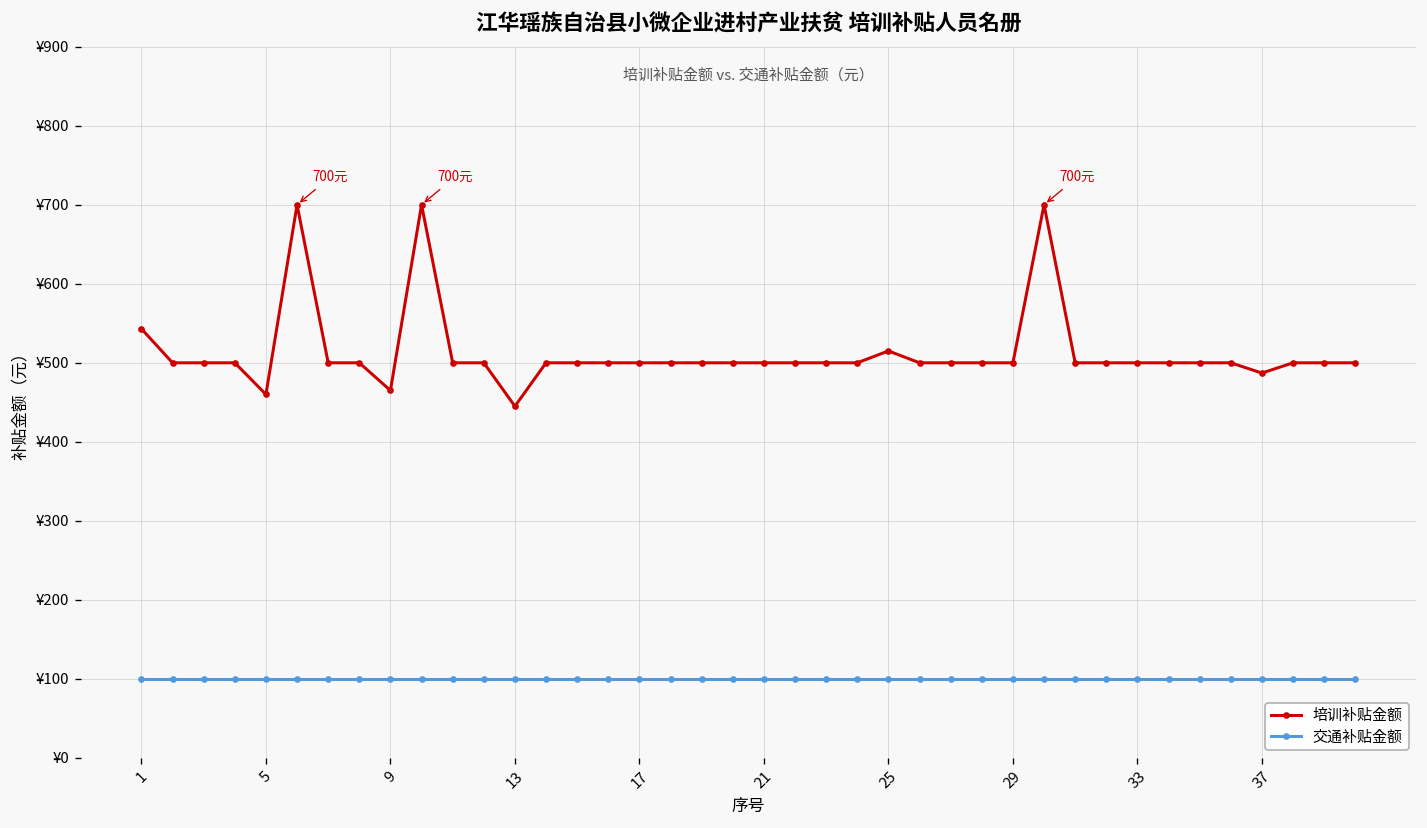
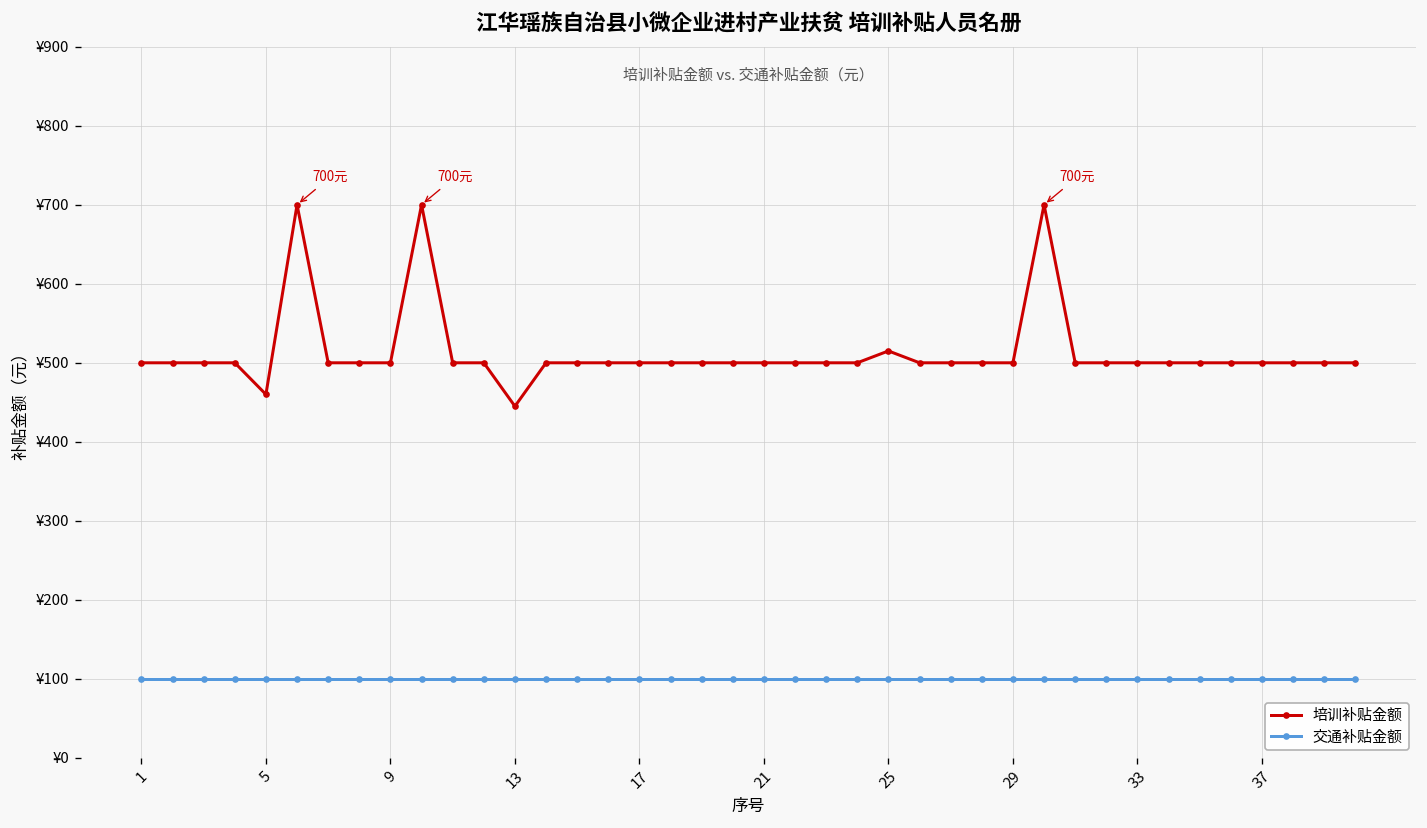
  {
    "培训补贴金额": {
-     "1": "¥540",
+     "1": "¥500",
      "5": "¥460",
-     "9": "¥470",
+     "9": "¥500",
      "13": "¥450",
      "17": "¥500",
      "21": "¥500",
      "25": "¥520",
      "29": "¥500",
      "33": "¥500",
-     "37": "¥490"
+     "37": "¥500"
    },
    "交通补贴金额": {
      "1": "¥100",
      "5": "¥100",
      "9": "¥100",
      "13": "¥100",
      "17": "¥100",
      "21": "¥100",
      "25": "¥100",
      "29": "¥100",
      "33": "¥100",
      "37": "¥100"
    }
  }
